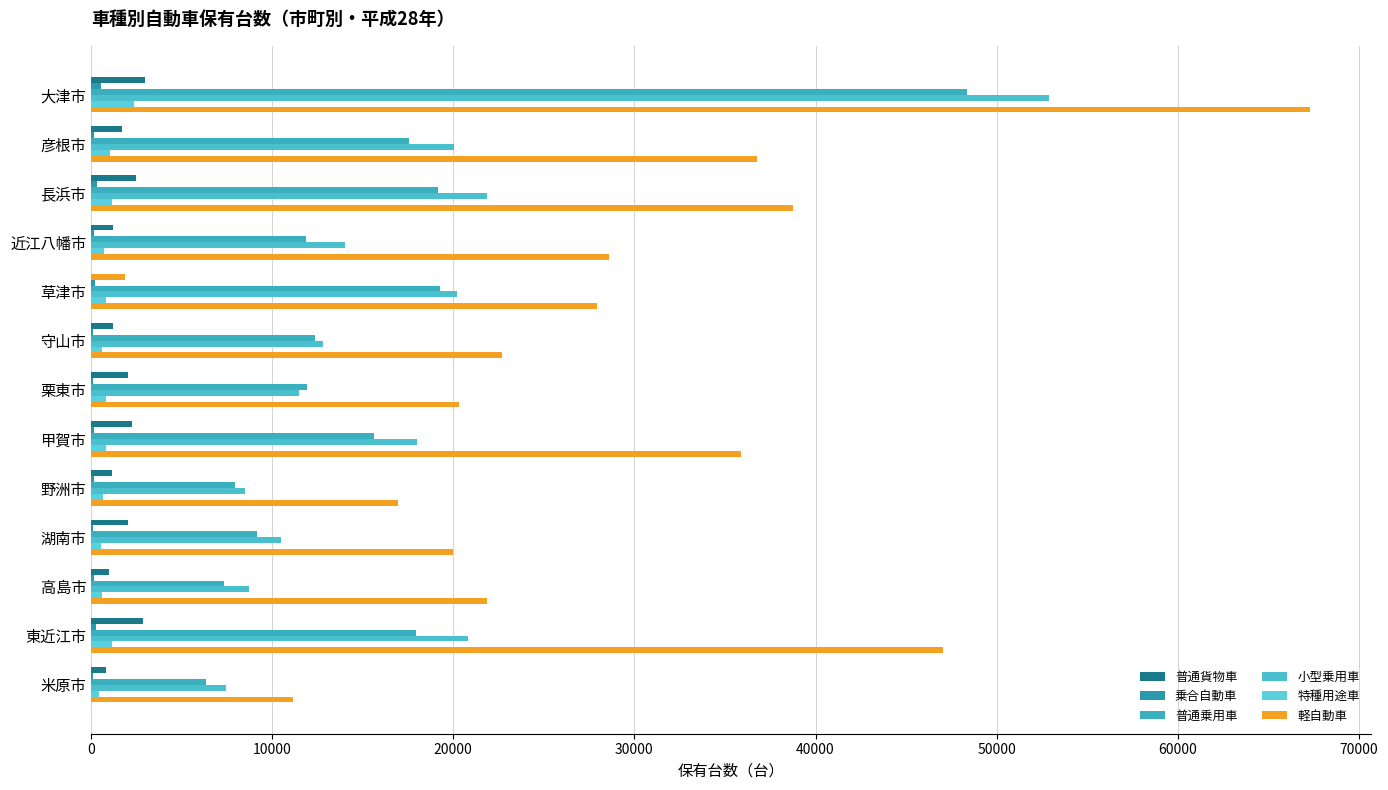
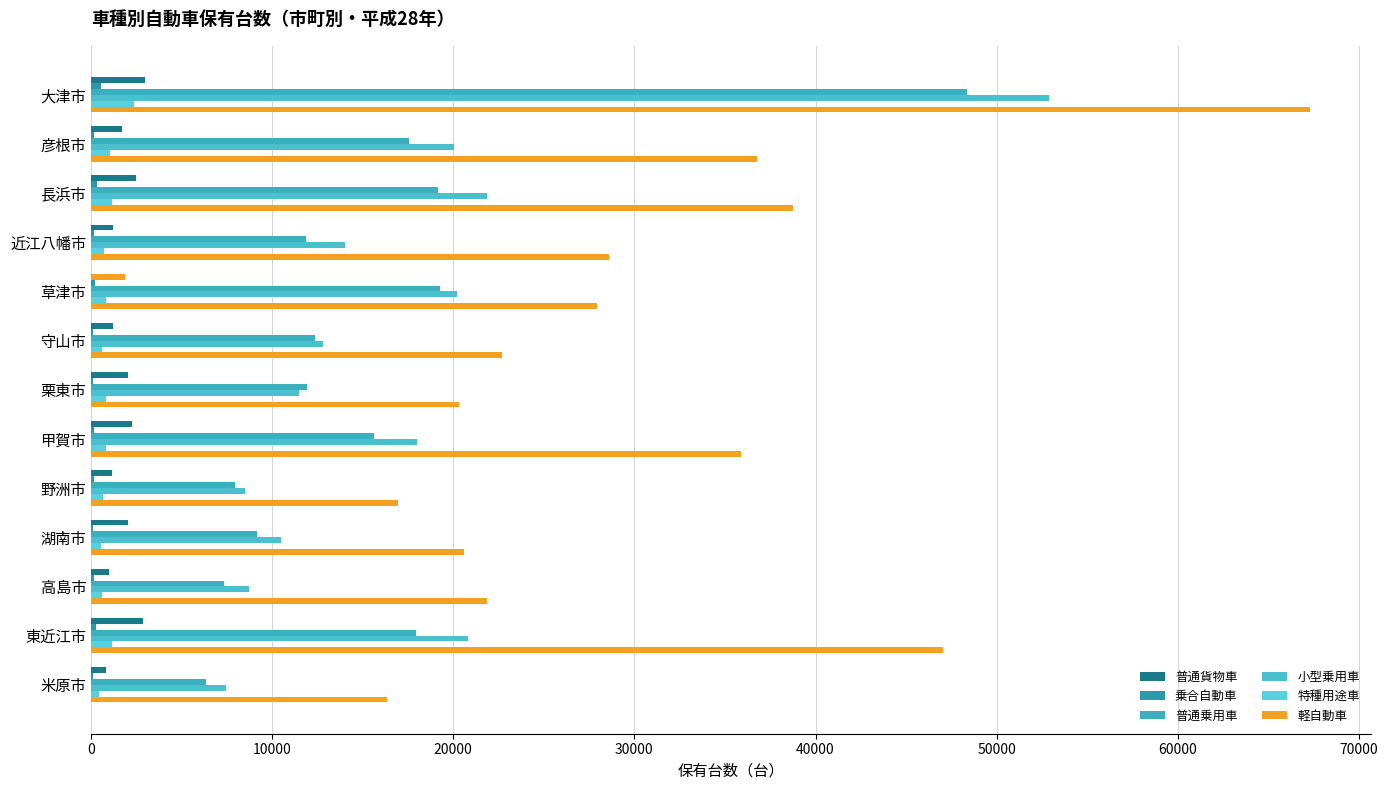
  {
    "軽自動車": {
      "大津市": 67300,
      "彦根市": 36700,
      "長浜市": 38800,
      "近江八幡市": 28600,
      "草津市": 27900,
      "守山市": 22700,
      "栗東市": 20300,
      "甲賀市": 35900,
      "野洲市": 17000,
-     "湖南市": 20000,
+     "湖南市": 20600,
      "高島市": 21900,
      "東近江市": 47000,
-     "米原市": 11200
+     "米原市": 16400
    }
  }
